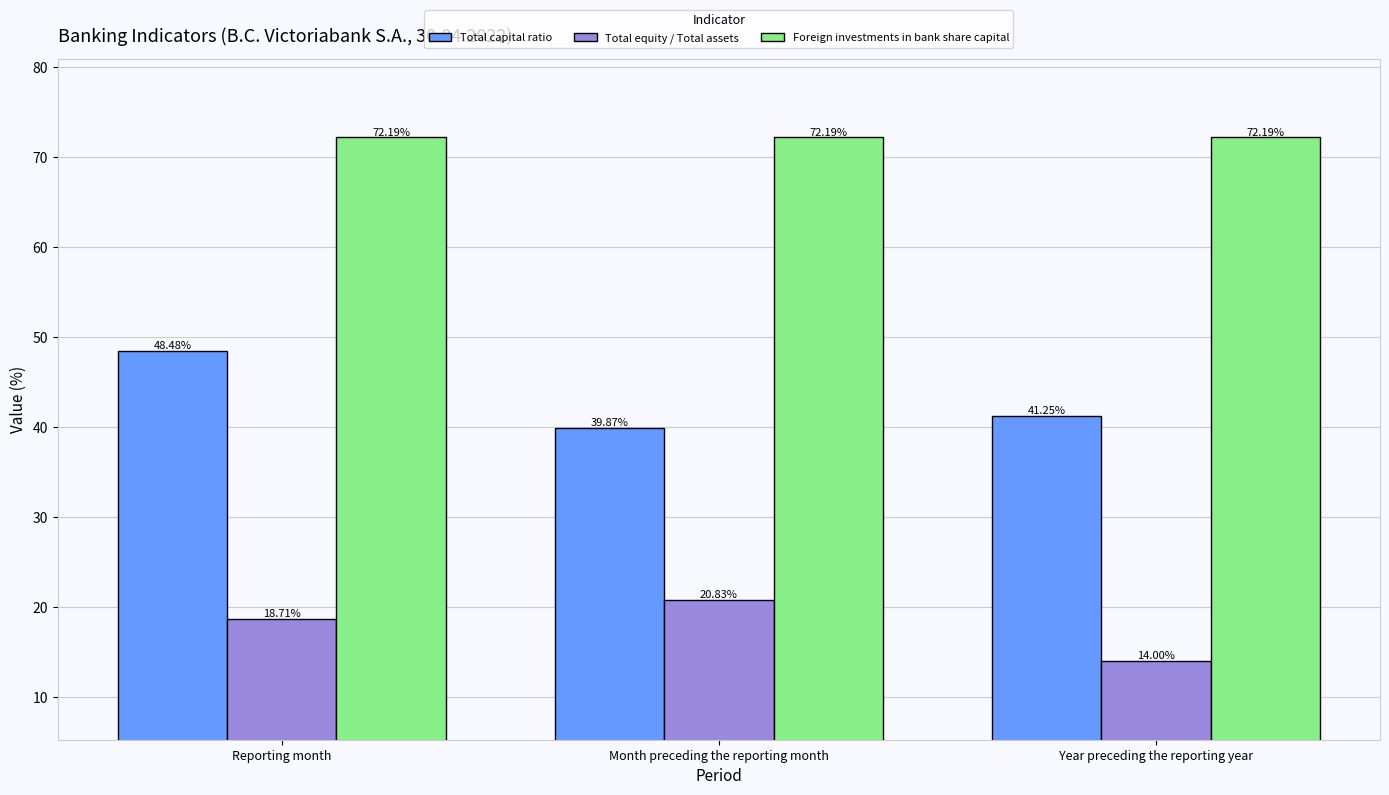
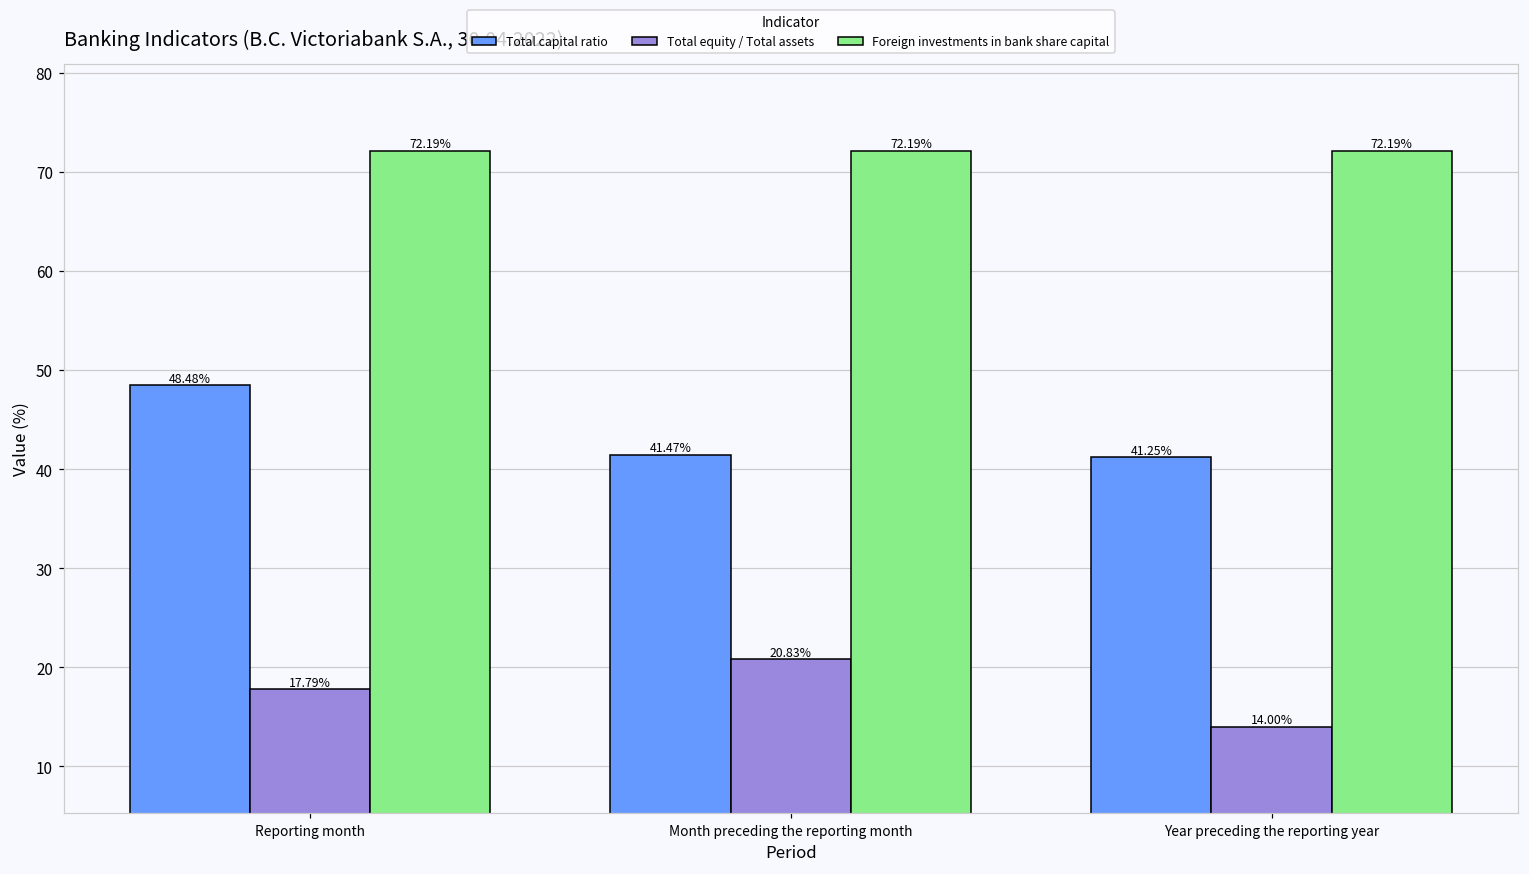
  {
    "Total capital ratio": {
      "Reporting month": "48.48%",
-     "Month preceding the reporting month": "39.87%",
+     "Month preceding the reporting month": "41.47%",
      "Year preceding the reporting year": "41.25%"
    },
    "Total equity / Total assets": {
-     "Reporting month": "18.71%",
+     "Reporting month": "17.79%",
      "Month preceding the reporting month": "20.83%",
      "Year preceding the reporting year": "14.00%"
    },
    "Foreign investments in bank share capital": {
      "Reporting month": "72.19%",
      "Month preceding the reporting month": "72.19%",
      "Year preceding the reporting year": "72.19%"
    }
  }
